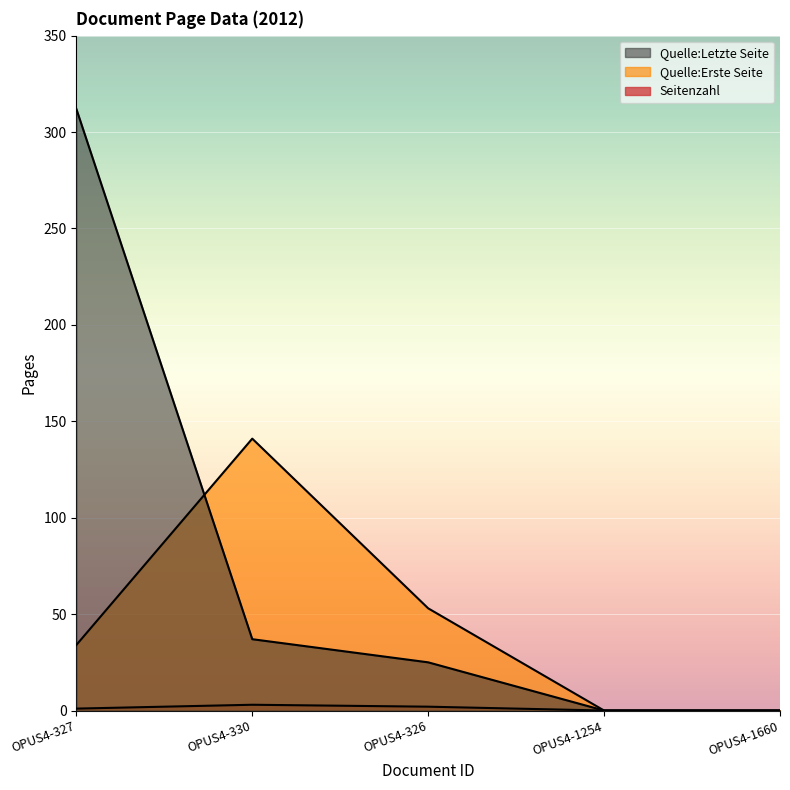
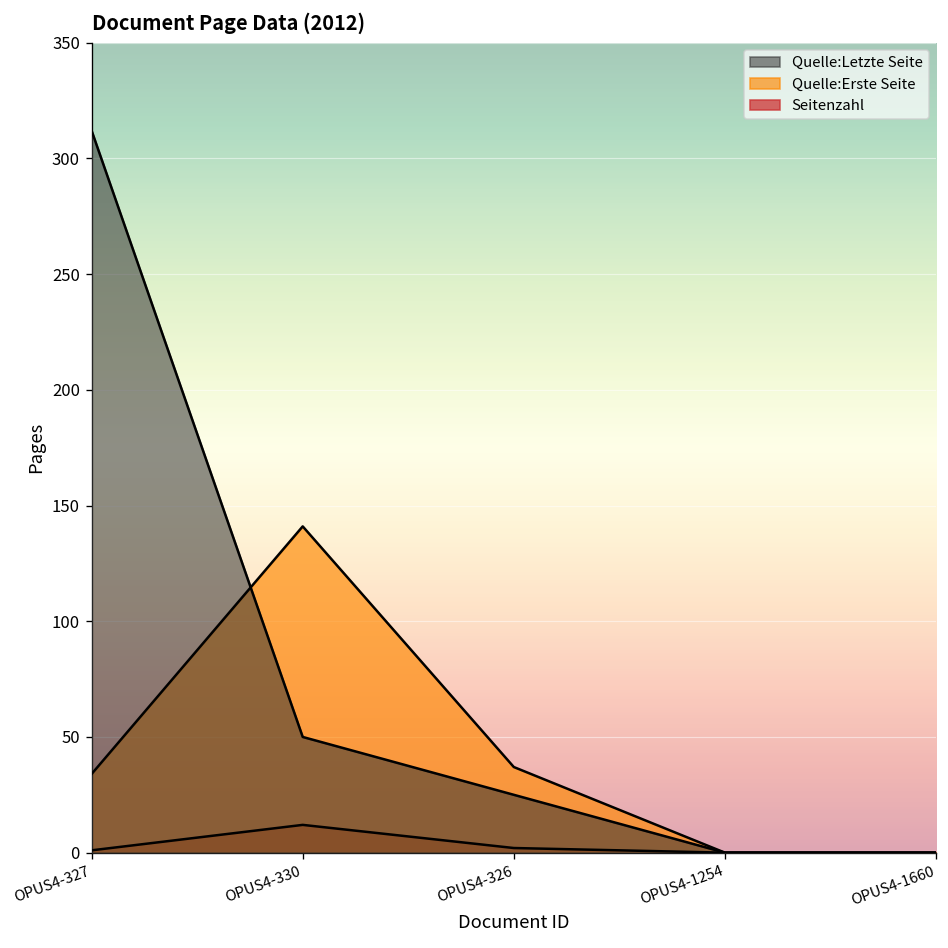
  {
    "Quelle:Letzte Seite": {
      "OPUS4-327": 312,
-     "OPUS4-330": 37,
+     "OPUS4-330": 50,
      "OPUS4-326": 25
    },
    "Quelle:Erste Seite": {
      "OPUS4-327": 34,
      "OPUS4-330": 141,
-     "OPUS4-326": 53
+     "OPUS4-326": 37
    },
    "Seitenzahl": {
      "OPUS4-327": 1,
-     "OPUS4-330": 3,
+     "OPUS4-330": 12,
      "OPUS4-326": 2
    }
  }
